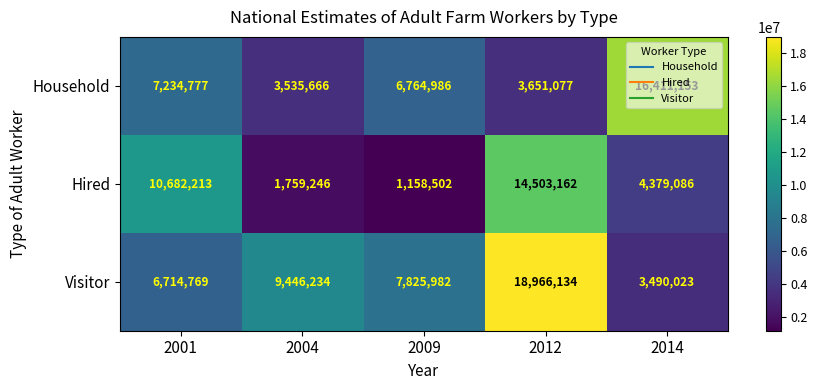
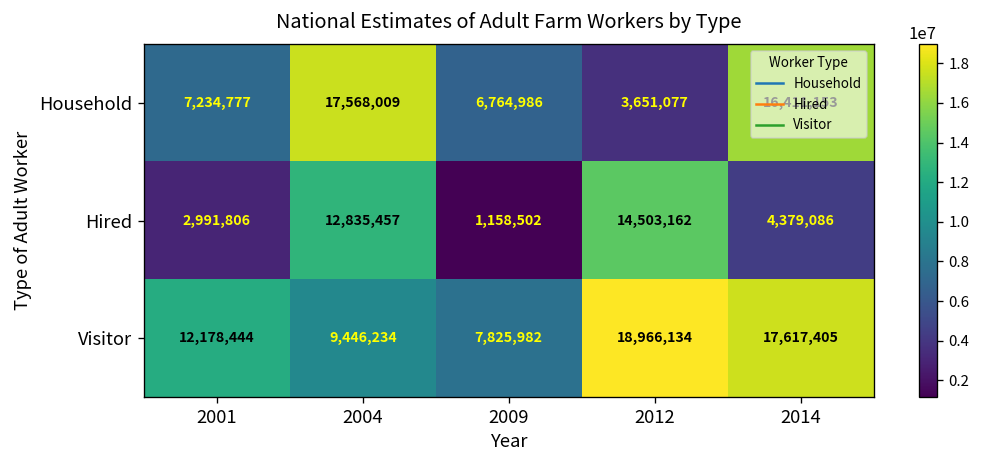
  {
    "Household": {
      "2001": "7,234,777",
-     "2004": "3,535,666",
+     "2004": "17,568,009",
      "2009": "6,764,986",
      "2012": "3,651,077"
    },
    "Hired": {
-     "2001": "10,682,213",
-     "2004": "1,759,246",
+     "2001": "2,991,806",
+     "2004": "12,835,457",
      "2009": "1,158,502",
      "2012": "14,503,162",
      "2014": "4,379,086"
    },
    "Visitor": {
-     "2001": "6,714,769",
+     "2001": "12,178,444",
      "2004": "9,446,234",
      "2009": "7,825,982",
      "2012": "18,966,134",
-     "2014": "3,490,023"
+     "2014": "17,617,405"
    }
  }
